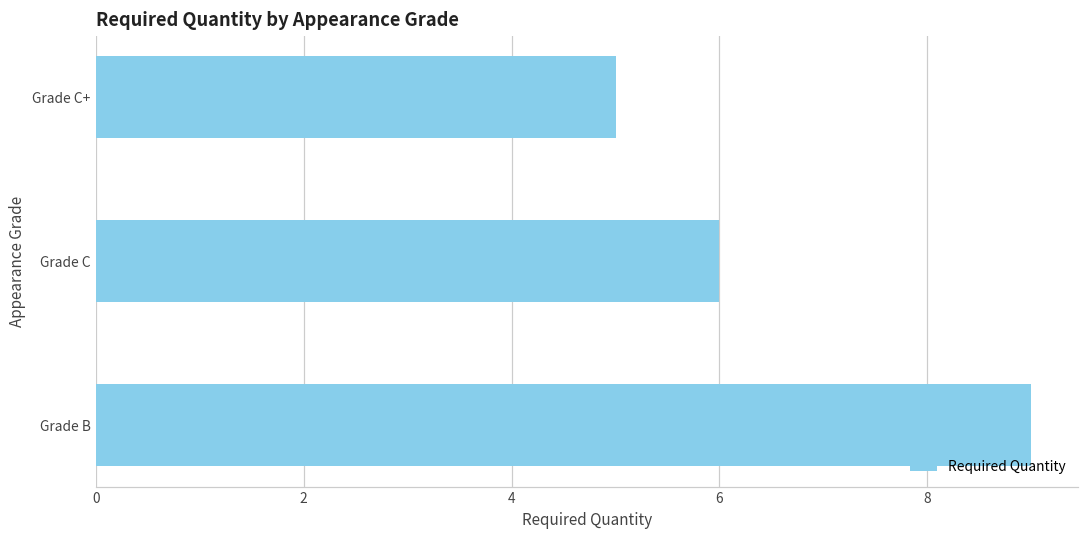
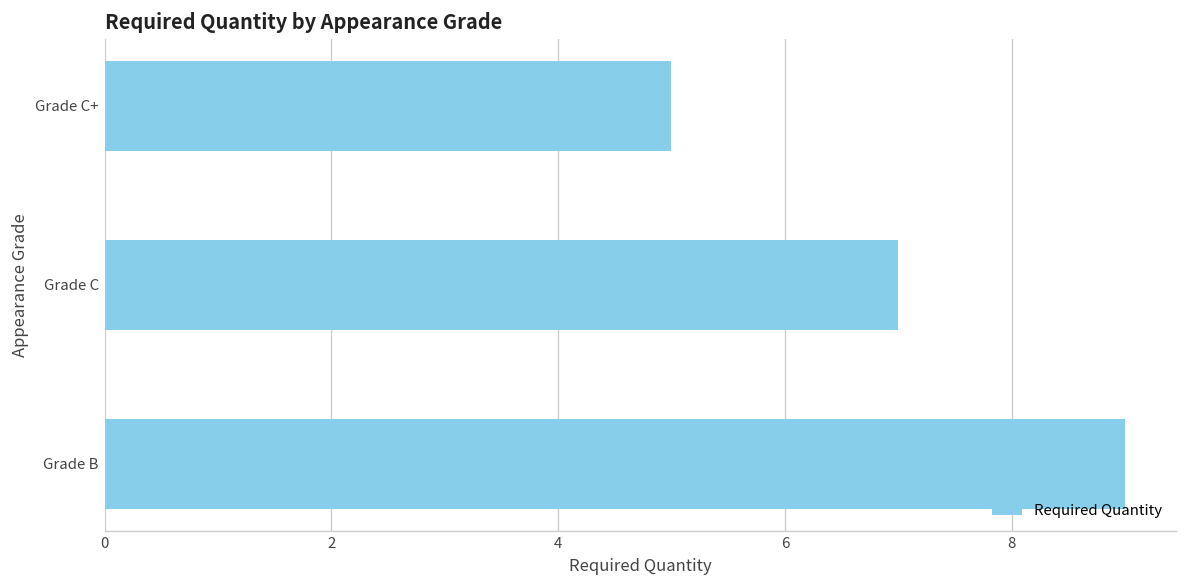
  {
    "Grade C+": 5,
-   "Grade C": 6,
+   "Grade C": 7,
    "Grade B": 9
  }
